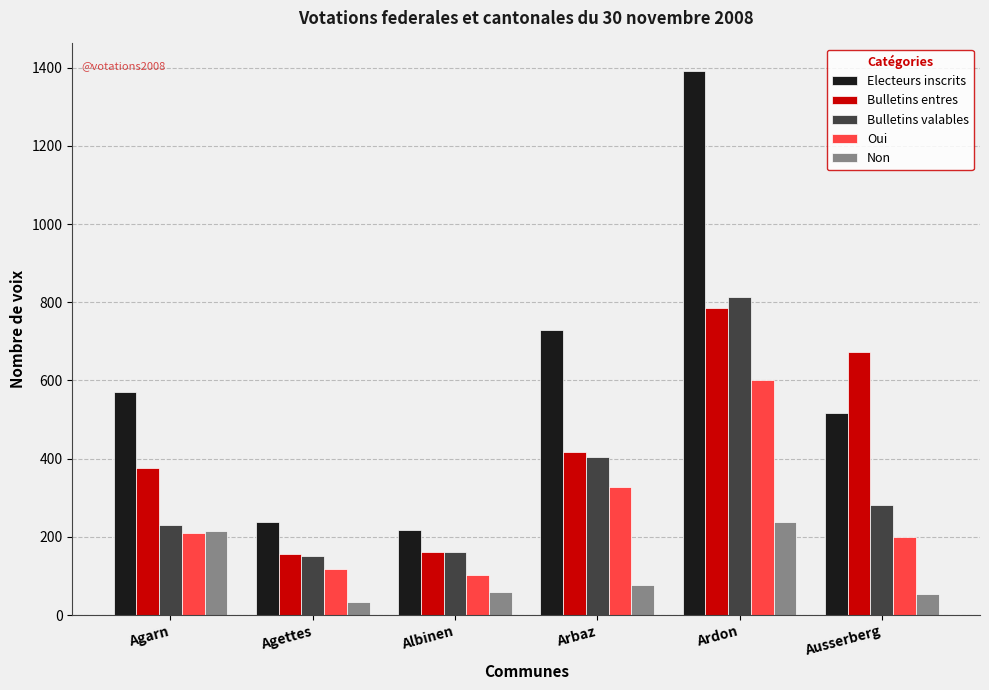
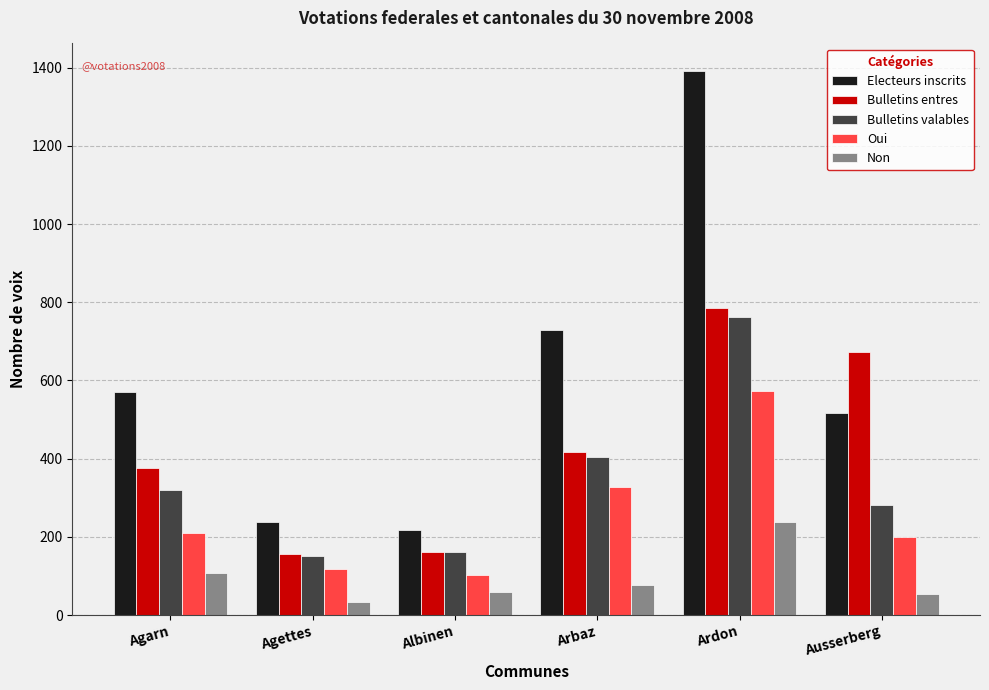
  {
    "Electeurs inscrits": {
      "Agarn": 570,
      "Agettes": 240,
      "Albinen": 220,
      "Arbaz": 730,
      "Ardon": 1390,
      "Ausserberg": 520
    },
    "Bulletins entres": {
      "Agarn": 380,
      "Agettes": 160,
      "Albinen": 160,
      "Arbaz": 420,
      "Ardon": 790,
      "Ausserberg": 670
    },
    "Bulletins valables": {
-     "Agarn": 230,
+     "Agarn": 320,
      "Agettes": 150,
      "Albinen": 160,
      "Arbaz": 410,
-     "Ardon": 810,
+     "Ardon": 760,
      "Ausserberg": 280
    },
    "Oui": {
      "Agarn": 210,
      "Agettes": 120,
      "Albinen": 100,
      "Arbaz": 330,
-     "Ardon": 600,
+     "Ardon": 570,
      "Ausserberg": 200
    },
    "Non": {
-     "Agarn": 220,
+     "Agarn": 110,
      "Agettes": 30,
      "Albinen": 60,
      "Arbaz": 80,
      "Ardon": 240,
      "Ausserberg": 60
    }
  }
